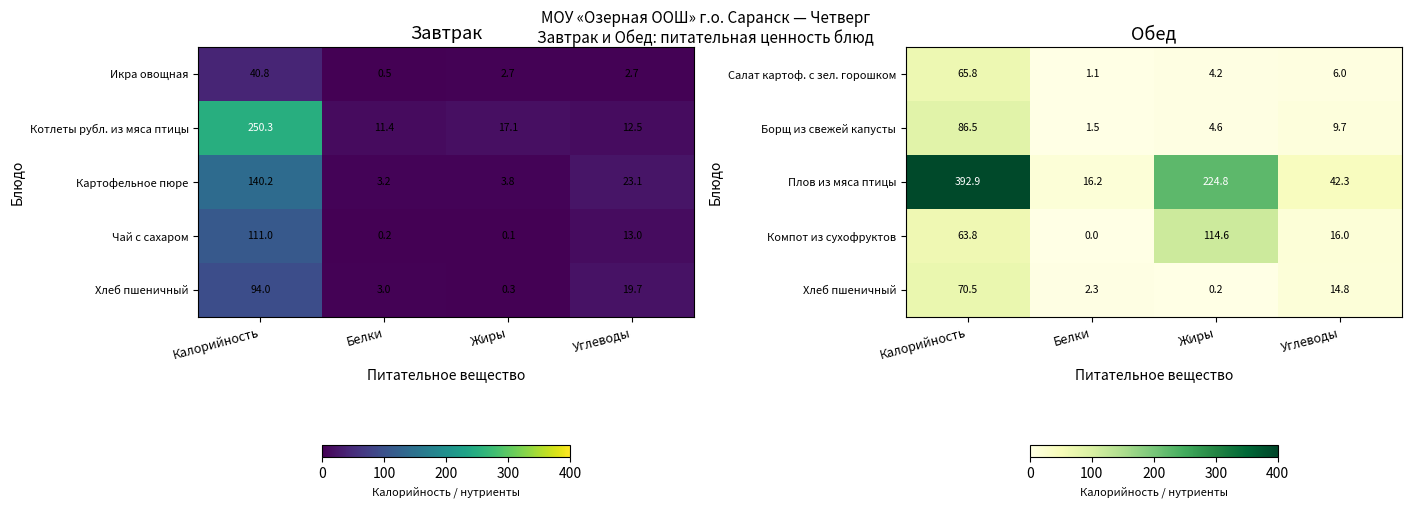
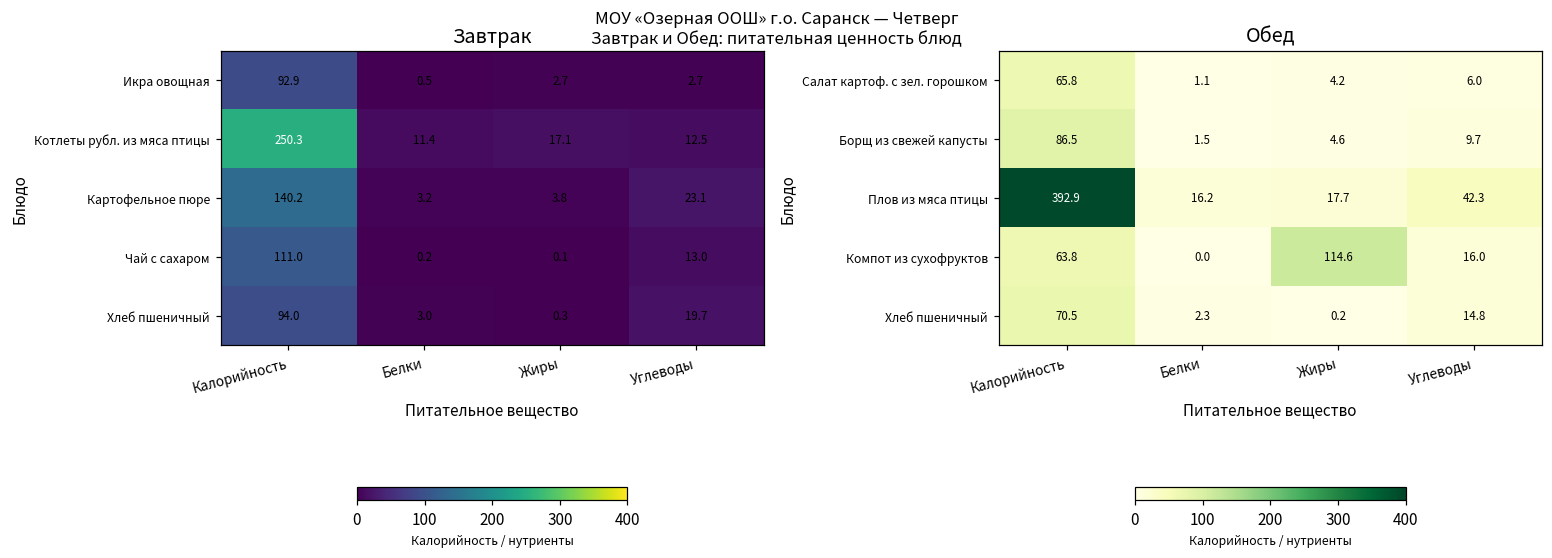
  {
    "Завтрак": {
      "Икра овощная": {
-       "Калорийность": 40.8,
+       "Калорийность": 92.9,
        "Белки": 0.5,
        "Жиры": 2.7,
        "Углеводы": 2.7
      },
      "Котлеты рубл. из мяса птицы": {
        "Калорийность": 250.3,
        "Белки": 11.4,
        "Жиры": 17.1,
        "Углеводы": 12.5
      },
      "Картофельное пюре": {
        "Калорийность": 140.2,
        "Белки": 3.2,
        "Жиры": 3.8,
        "Углеводы": 23.1
      },
      "Чай с сахаром": {
        "Калорийность": 111.0,
        "Белки": 0.2,
        "Жиры": 0.1,
        "Углеводы": 13.0
      },
      "Хлеб пшеничный": {
        "Калорийность": 94.0,
        "Белки": 3.0,
        "Жиры": 0.3,
        "Углеводы": 19.7
      }
    },
    "Обед": {
      "Салат картоф. с зел. горошком": {
        "Калорийность": 65.8,
        "Белки": 1.1,
        "Жиры": 4.2,
        "Углеводы": 6.0
      },
      "Борщ из свежей капусты": {
        "Калорийность": 86.5,
        "Белки": 1.5,
        "Жиры": 4.6,
        "Углеводы": 9.7
      },
      "Плов из мяса птицы": {
        "Калорийность": 392.9,
        "Белки": 16.2,
-       "Жиры": 224.8,
+       "Жиры": 17.7,
        "Углеводы": 42.3
      },
      "Компот из сухофруктов": {
        "Калорийность": 63.8,
        "Белки": 0.0,
        "Жиры": 114.6,
        "Углеводы": 16.0
      },
      "Хлеб пшеничный": {
        "Калорийность": 70.5,
        "Белки": 2.3,
        "Жиры": 0.2,
        "Углеводы": 14.8
      }
    }
  }
